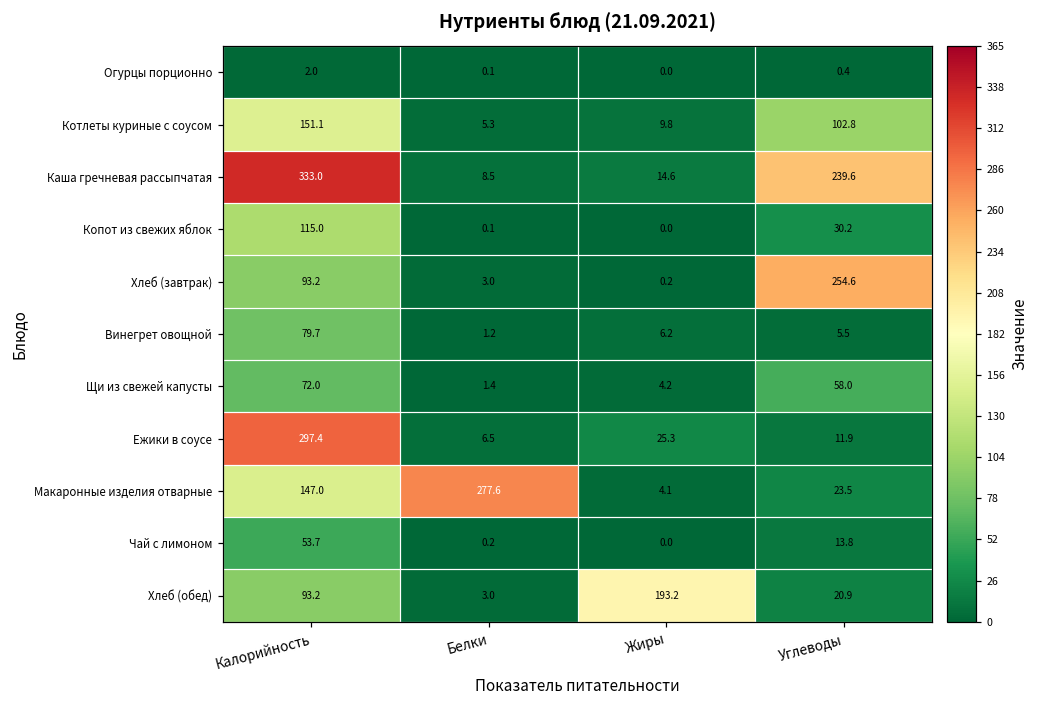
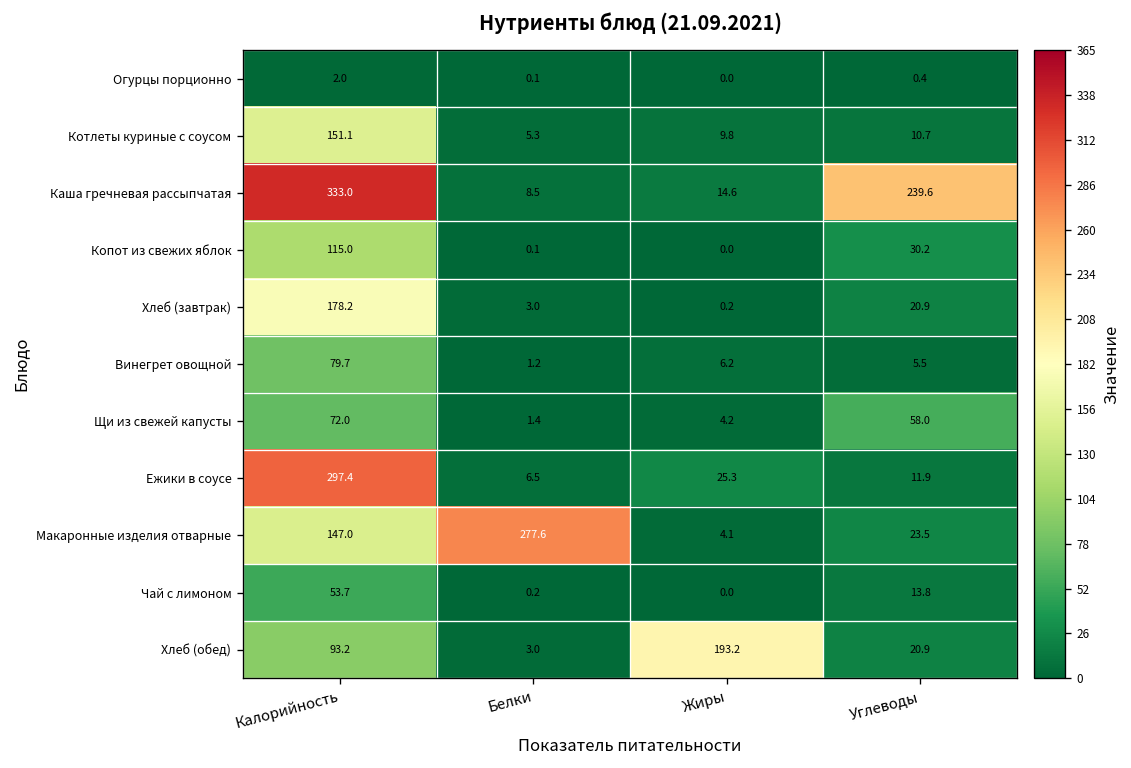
  {
    "Огурцы порционно": {
      "Калорийность": 2.0,
      "Белки": 0.1,
      "Жиры": 0.0,
      "Углеводы": 0.4
    },
    "Котлеты куриные с соусом": {
      "Калорийность": 151.1,
      "Белки": 5.3,
      "Жиры": 9.8,
-     "Углеводы": 102.8
+     "Углеводы": 10.7
    },
    "Каша гречневая рассыпчатая": {
      "Калорийность": 333.0,
      "Белки": 8.5,
      "Жиры": 14.6,
      "Углеводы": 239.6
    },
    "Копот из свежих яблок": {
      "Калорийность": 115.0,
      "Белки": 0.1,
      "Жиры": 0.0,
      "Углеводы": 30.2
    },
    "Хлеб (завтрак)": {
-     "Калорийность": 93.2,
+     "Калорийность": 178.2,
      "Белки": 3.0,
      "Жиры": 0.2,
-     "Углеводы": 254.6
+     "Углеводы": 20.9
    },
    "Винегрет овощной": {
      "Калорийность": 79.7,
      "Белки": 1.2,
      "Жиры": 6.2,
      "Углеводы": 5.5
    },
    "Щи из свежей капусты": {
      "Калорийность": 72.0,
      "Белки": 1.4,
      "Жиры": 4.2,
      "Углеводы": 58.0
    },
    "Ежики в соусе": {
      "Калорийность": 297.4,
      "Белки": 6.5,
      "Жиры": 25.3,
      "Углеводы": 11.9
    },
    "Макаронные изделия отварные": {
      "Калорийность": 147.0,
      "Белки": 277.6,
      "Жиры": 4.1,
      "Углеводы": 23.5
    },
    "Чай с лимоном": {
      "Калорийность": 53.7,
      "Белки": 0.2,
      "Жиры": 0.0,
      "Углеводы": 13.8
    },
    "Хлеб (обед)": {
      "Калорийность": 93.2,
      "Белки": 3.0,
      "Жиры": 193.2,
      "Углеводы": 20.9
    }
  }
